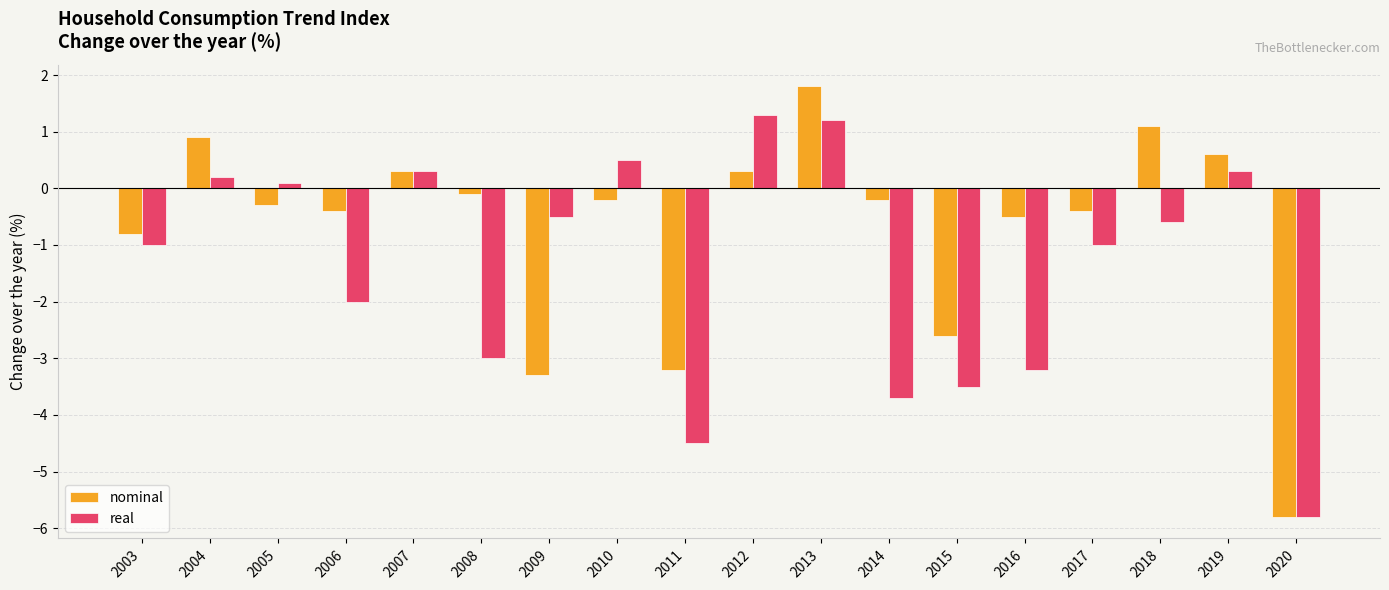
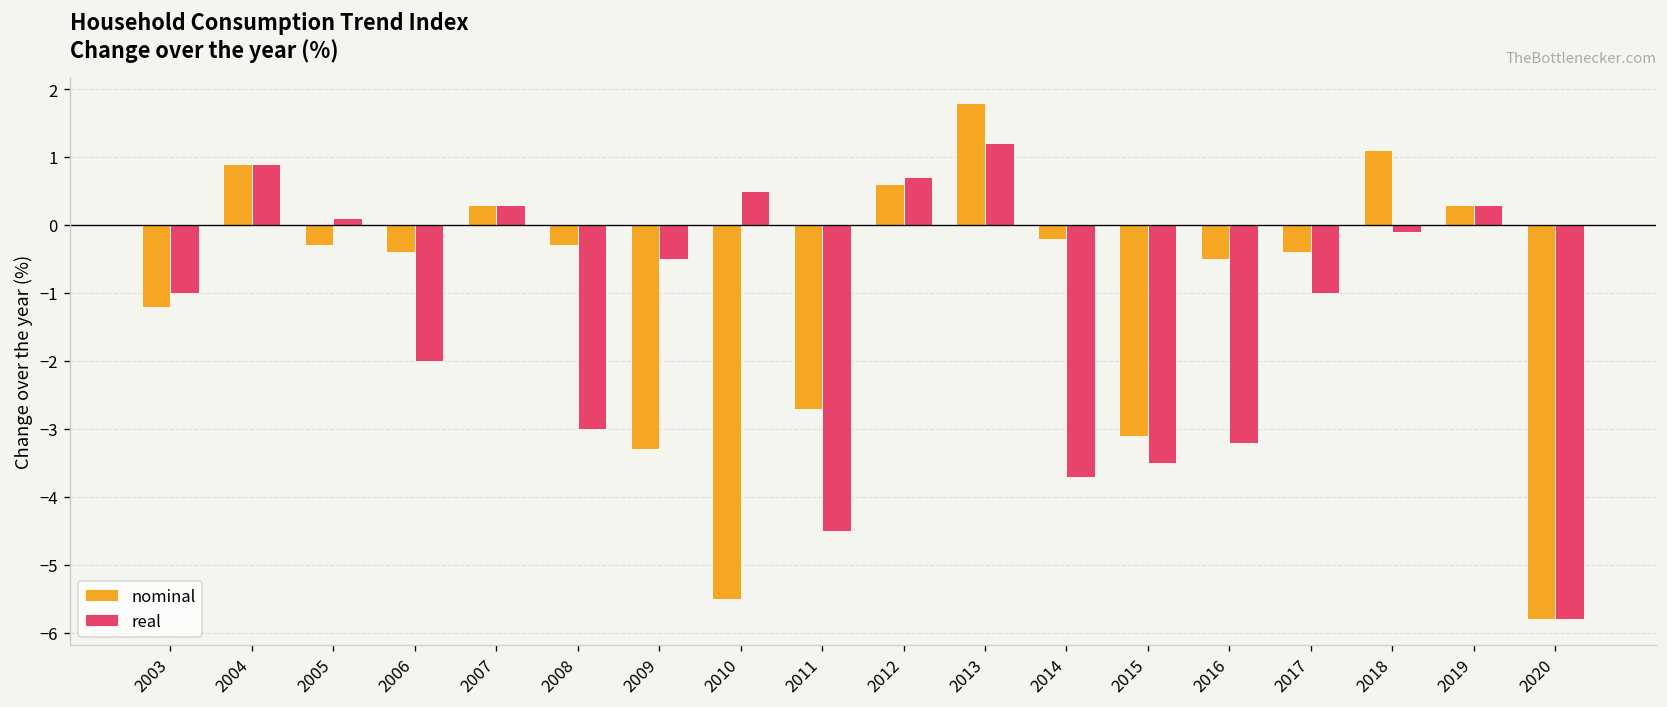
  {
    "nominal": {
-     "2003": -0.8,
+     "2003": -1.2,
      "2004": 0.9,
      "2005": -0.3,
      "2006": -0.4,
      "2007": 0.3,
-     "2008": -0.1,
+     "2008": -0.3,
      "2009": -3.3,
-     "2010": -0.2,
-     "2011": -3.2,
-     "2012": 0.3,
+     "2010": -5.5,
+     "2011": -2.7,
+     "2012": 0.6,
      "2013": 1.8,
      "2014": -0.2,
-     "2015": -2.6,
+     "2015": -3.1,
      "2016": -0.5,
      "2017": -0.4,
      "2018": 1.1,
-     "2019": 0.6,
+     "2019": 0.3,
      "2020": -5.8
    },
    "real": {
      "2003": -1.0,
-     "2004": 0.2,
+     "2004": 0.9,
      "2005": 0.1,
      "2006": -2.0,
      "2007": 0.3,
      "2008": -3.0,
      "2009": -0.5,
      "2010": 0.5,
      "2011": -4.5,
-     "2012": 1.3,
+     "2012": 0.7,
      "2013": 1.2,
      "2014": -3.7,
      "2015": -3.5,
      "2016": -3.2,
      "2017": -1.0,
-     "2018": -0.6,
+     "2018": -0.1,
      "2019": 0.3,
      "2020": -5.8
    }
  }
